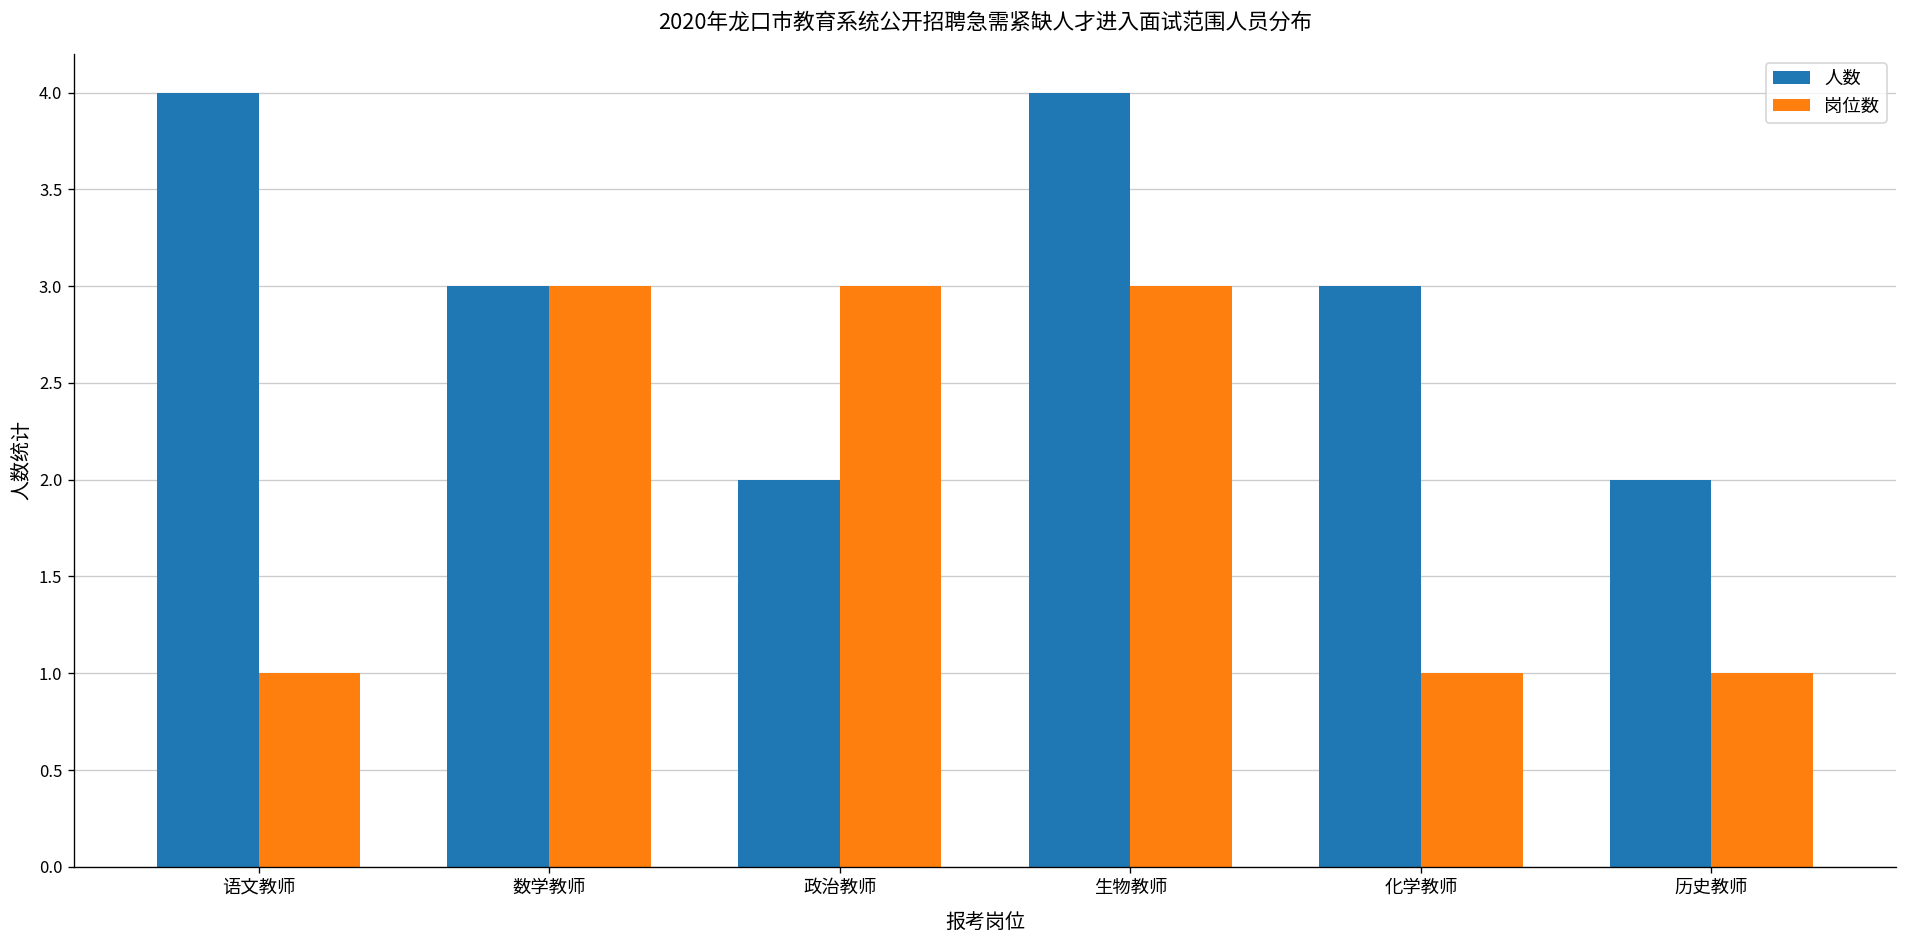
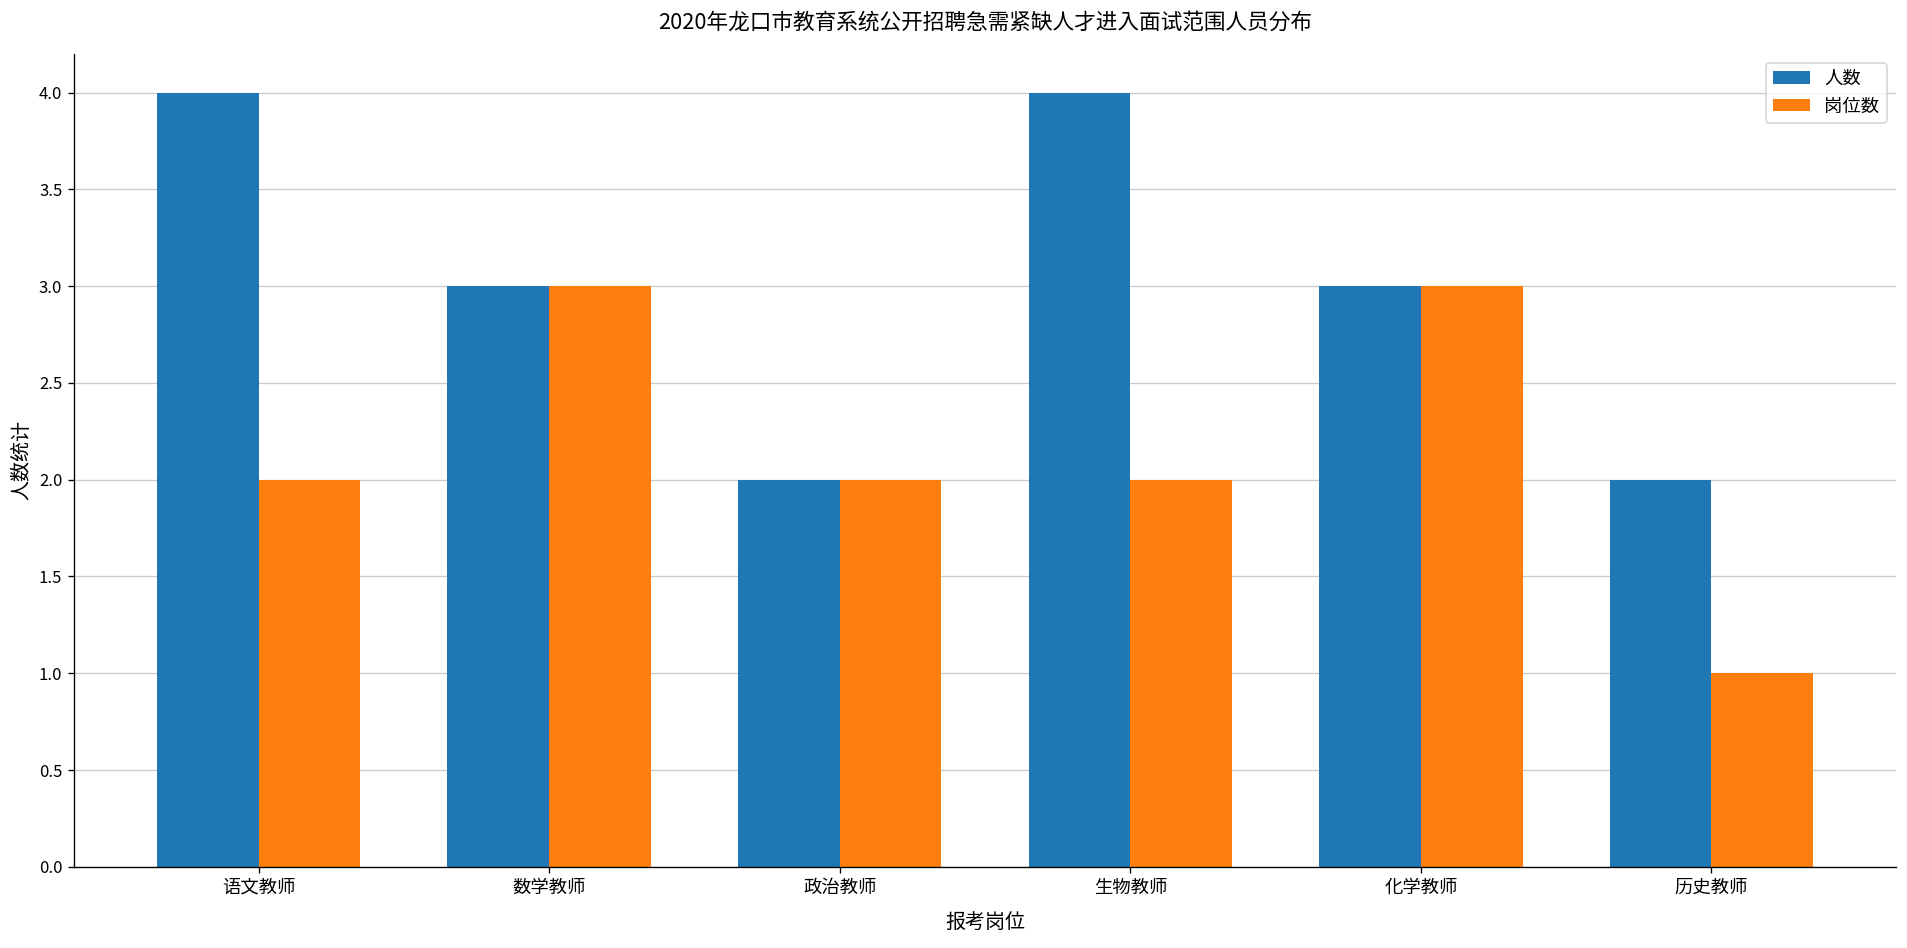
  {
    "人数": {
      "语文教师": 4,
      "数学教师": 3,
      "政治教师": 2,
      "生物教师": 4,
      "化学教师": 3,
      "历史教师": 2
    },
    "岗位数": {
-     "语文教师": 1,
+     "语文教师": 2,
      "数学教师": 3,
-     "政治教师": 3,
-     "生物教师": 3,
-     "化学教师": 1,
+     "政治教师": 2,
+     "生物教师": 2,
+     "化学教师": 3,
      "历史教师": 1
    }
  }
